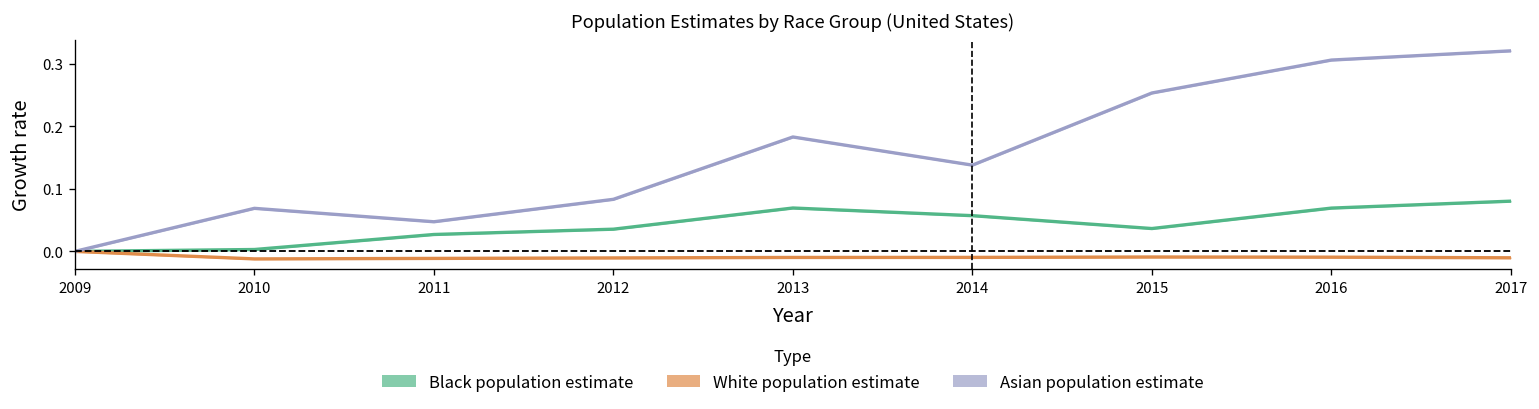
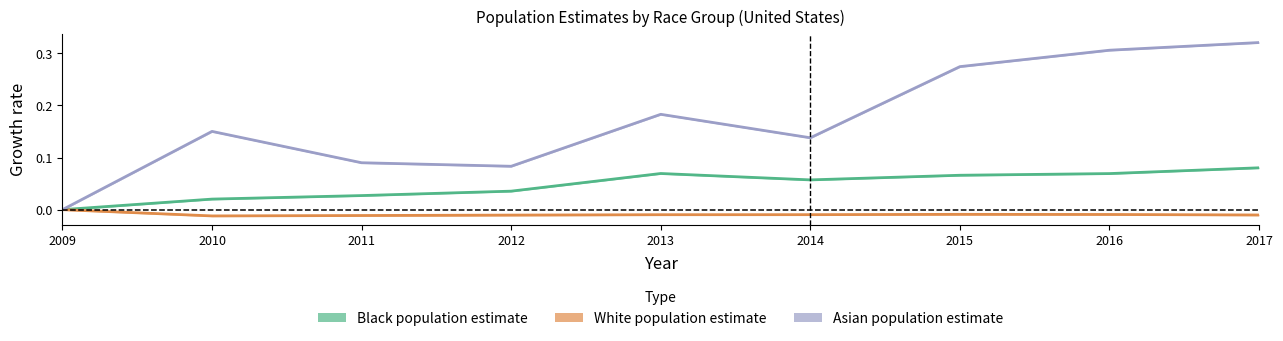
  {
    "Black population estimate": {
-     "2010": 0.00,
+     "2010": 0.02,
      "2011": 0.03,
      "2012": 0.04,
      "2013": 0.07,
      "2014": 0.06,
-     "2015": 0.04,
+     "2015": 0.07,
      "2016": 0.07,
      "2017": 0.08
    },
    "White population estimate": {
      "2010": -0.01,
      "2011": -0.01,
      "2012": -0.01,
      "2013": -0.01,
      "2014": -0.01,
      "2015": -0.01,
      "2016": -0.01,
      "2017": -0.01
    },
    "Asian population estimate": {
-     "2010": 0.07,
-     "2011": 0.05,
+     "2010": 0.15,
+     "2011": 0.09,
      "2012": 0.08,
      "2013": 0.18,
      "2014": 0.14,
-     "2015": 0.25,
+     "2015": 0.27,
      "2016": 0.31,
      "2017": 0.32
    }
  }
